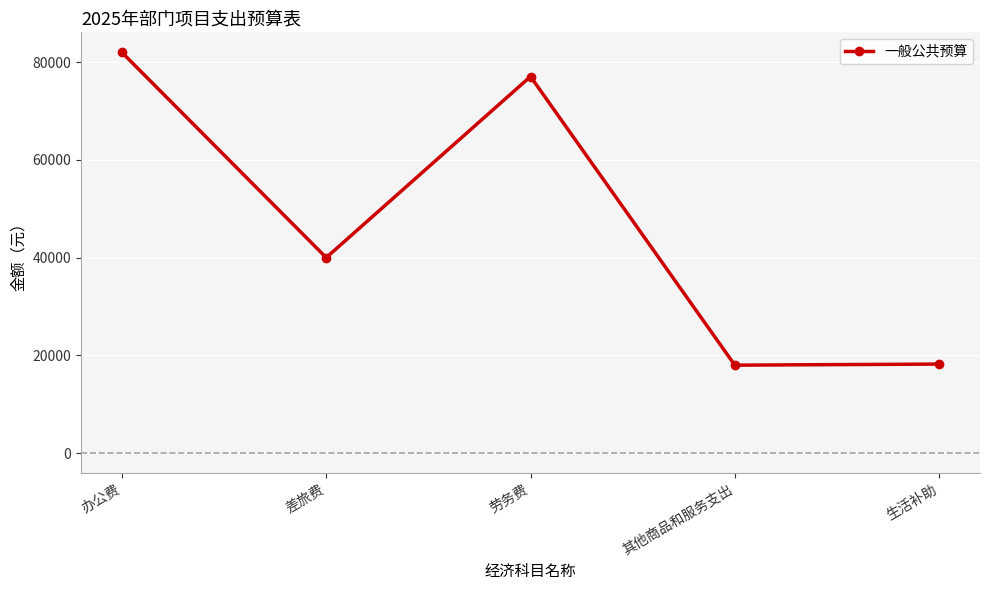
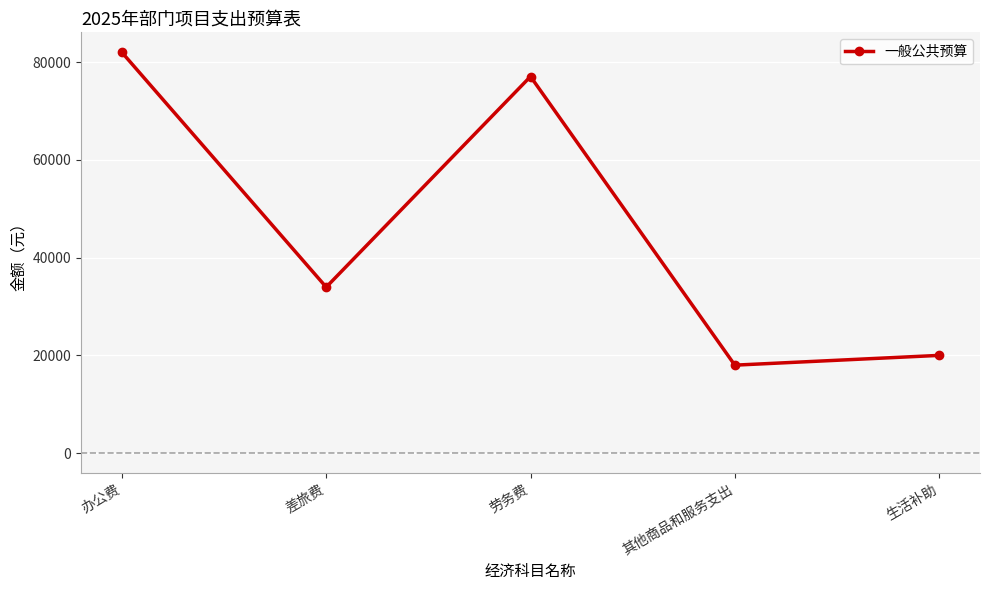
  {
    "办公费": 82000,
-   "差旅费": 40000,
+   "差旅费": 34000,
    "劳务费": 77000,
    "其他商品和服务支出": 18000,
-   "生活补助": 18000
+   "生活补助": 20000
  }
